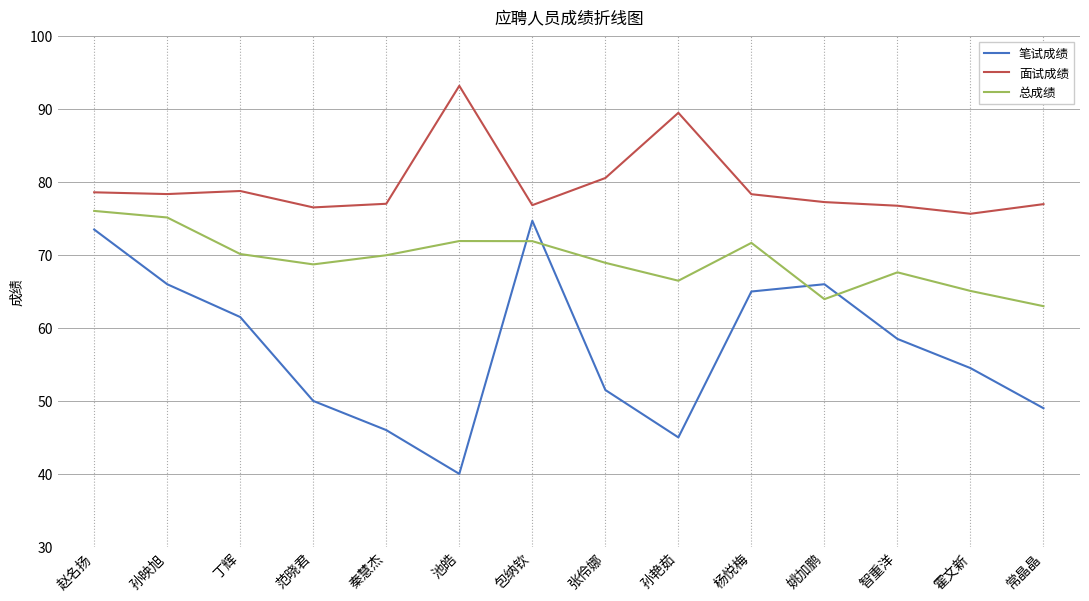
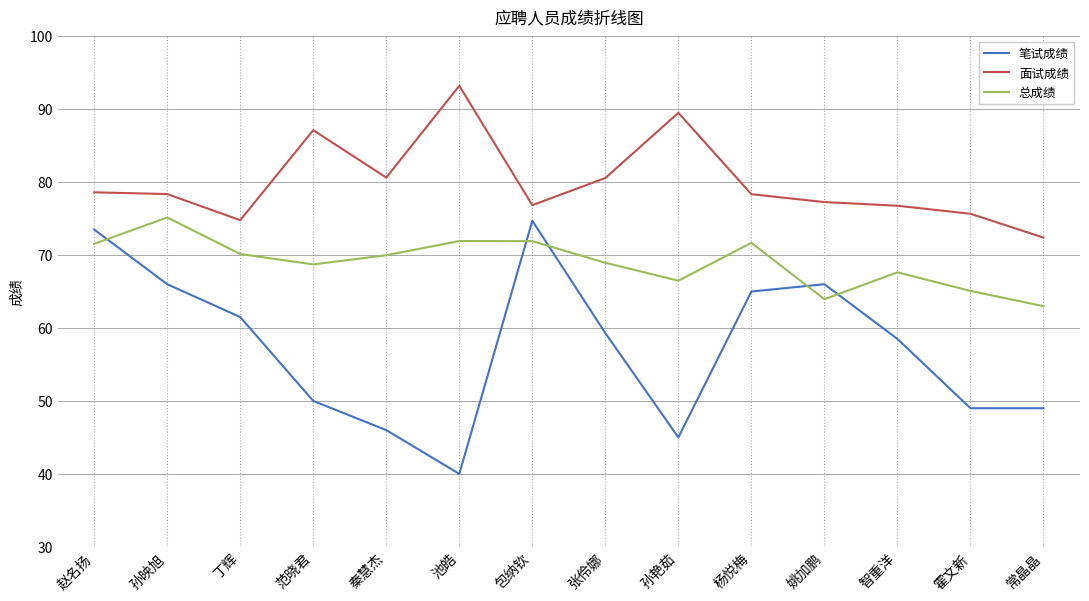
  {
    "笔试成绩": {
      "赵名扬": 74,
      "孙映旭": 66,
      "丁辉": 62,
      "范晓君": 50,
      "秦慧杰": 46,
      "池皓": 40,
      "包纳钦": 75,
-     "张伶娜": 52,
+     "张伶娜": 59,
      "孙艳茹": 45,
      "杨悦梅": 65,
      "姚加鹏": 66,
      "智重洋": 59,
-     "霍文新": 55,
+     "霍文新": 49,
      "常晶晶": 49
    },
    "面试成绩": {
      "赵名扬": 79,
      "孙映旭": 78,
-     "丁辉": 79,
-     "范晓君": 77,
-     "秦慧杰": 77,
+     "丁辉": 75,
+     "范晓君": 87,
+     "秦慧杰": 81,
      "池皓": 93,
      "包纳钦": 77,
      "张伶娜": 81,
      "孙艳茹": 90,
      "杨悦梅": 78,
      "姚加鹏": 77,
      "智重洋": 77,
      "霍文新": 76,
-     "常晶晶": 77
+     "常晶晶": 72
    },
    "总成绩": {
-     "赵名扬": 76,
+     "赵名扬": 72,
      "孙映旭": 75,
      "丁辉": 70,
      "范晓君": 69,
      "秦慧杰": 70,
      "池皓": 72,
      "包纳钦": 72,
      "张伶娜": 69,
      "孙艳茹": 66,
      "杨悦梅": 72,
      "姚加鹏": 64,
      "智重洋": 68,
      "霍文新": 65,
      "常晶晶": 63
    }
  }
